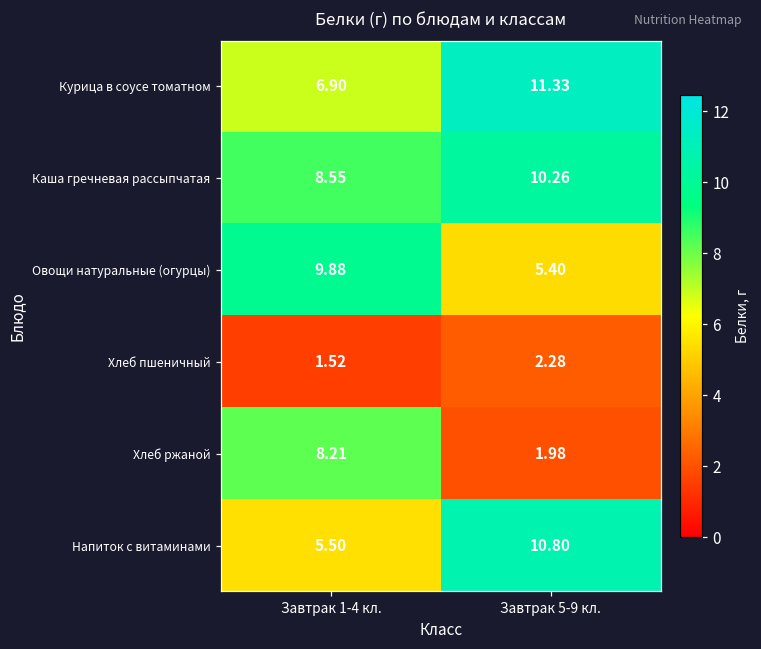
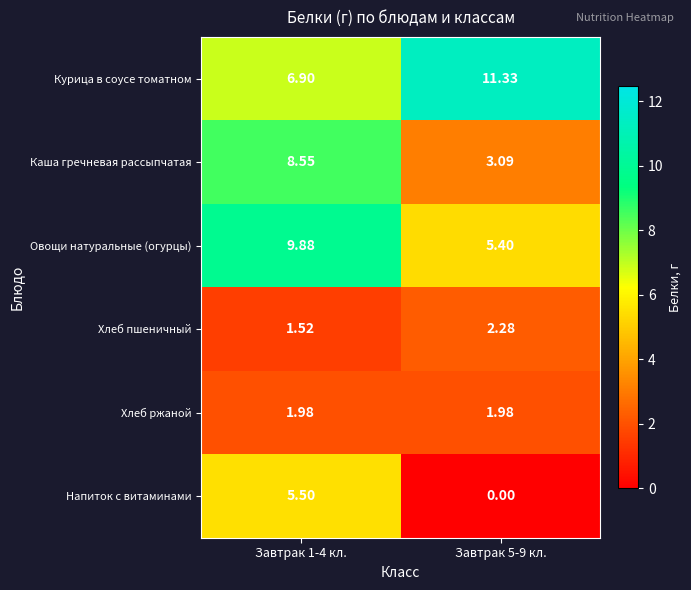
  {
    "Курица в соусе томатном": {
      "Завтрак 1-4 кл.": 6.90,
      "Завтрак 5-9 кл.": 11.33
    },
    "Каша гречневая рассыпчатая": {
      "Завтрак 1-4 кл.": 8.55,
-     "Завтрак 5-9 кл.": 10.26
+     "Завтрак 5-9 кл.": 3.09
    },
    "Овощи натуральные (огурцы)": {
      "Завтрак 1-4 кл.": 9.88,
      "Завтрак 5-9 кл.": 5.40
    },
    "Хлеб пшеничный": {
      "Завтрак 1-4 кл.": 1.52,
      "Завтрак 5-9 кл.": 2.28
    },
    "Хлеб ржаной": {
-     "Завтрак 1-4 кл.": 8.21,
+     "Завтрак 1-4 кл.": 1.98,
      "Завтрак 5-9 кл.": 1.98
    },
    "Напиток с витаминами": {
      "Завтрак 1-4 кл.": 5.50,
-     "Завтрак 5-9 кл.": 10.80
+     "Завтрак 5-9 кл.": 0.00
    }
  }
